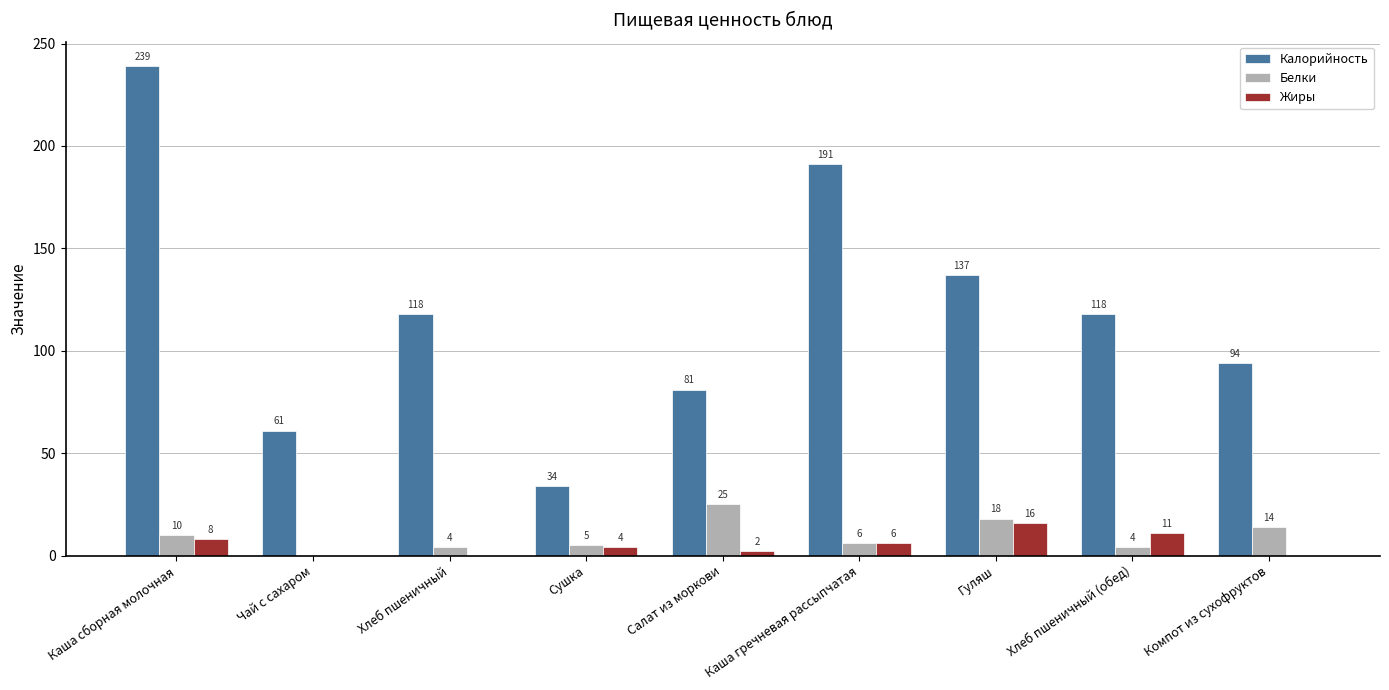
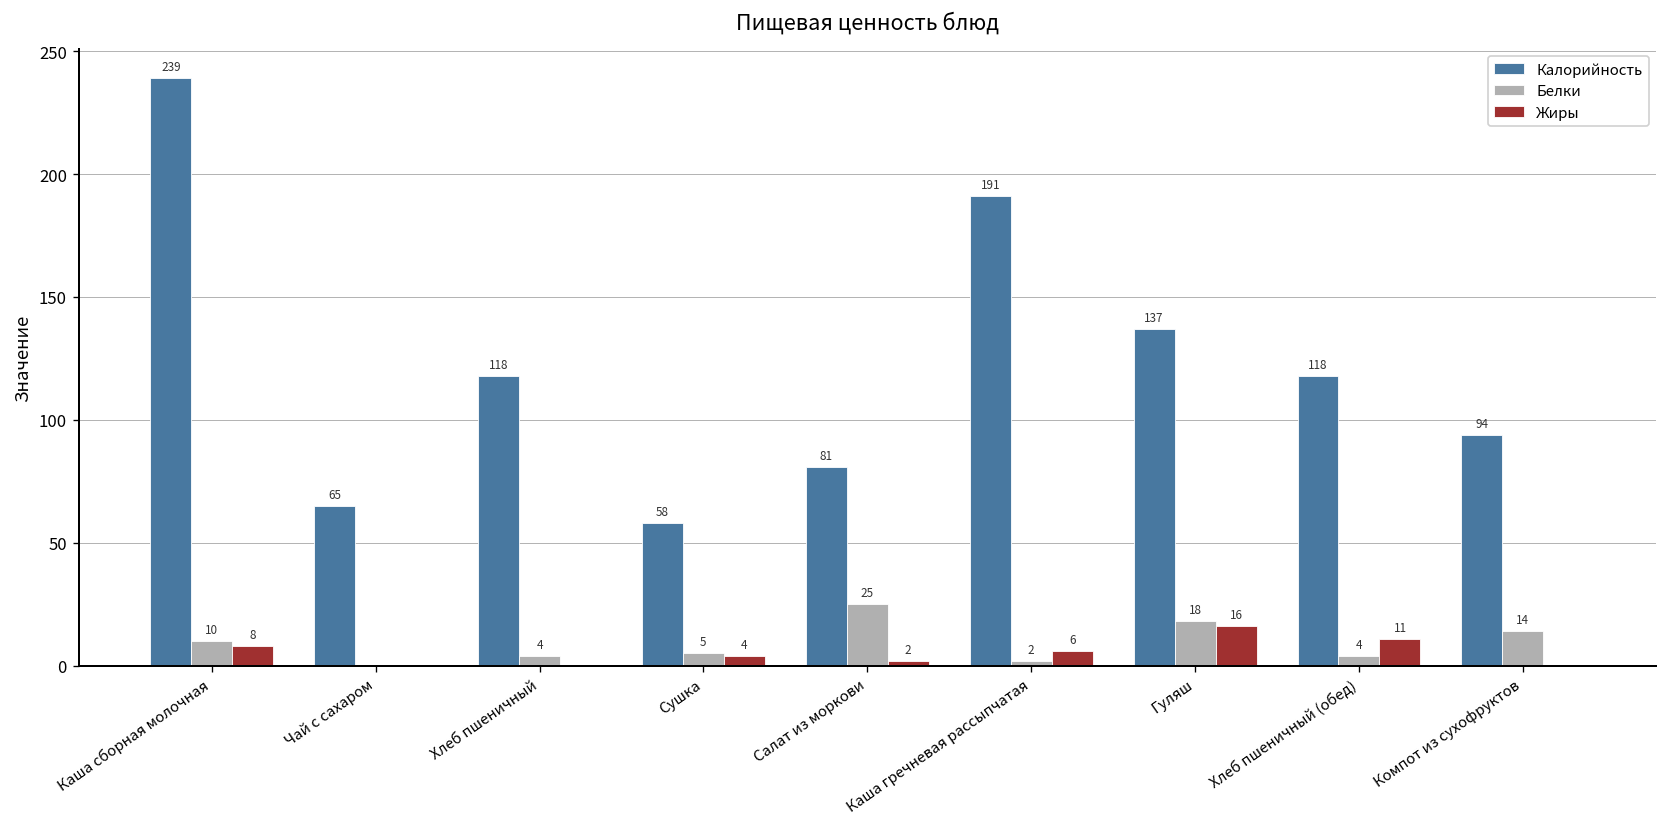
  {
    "Калорийность": {
      "Каша сборная молочная": 239,
-     "Чай с сахаром": 61,
+     "Чай с сахаром": 65,
      "Хлеб пшеничный": 118,
-     "Сушка": 34,
+     "Сушка": 58,
      "Салат из моркови": 81,
      "Каша гречневая рассыпчатая": 191,
      "Гуляш": 137,
      "Хлеб пшеничный (обед)": 118,
      "Компот из сухофруктов": 94
    },
    "Белки": {
      "Каша сборная молочная": 10,
      "Хлеб пшеничный": 4,
      "Сушка": 5,
      "Салат из моркови": 25,
-     "Каша гречневая рассыпчатая": 6,
+     "Каша гречневая рассыпчатая": 2,
      "Гуляш": 18,
      "Хлеб пшеничный (обед)": 4,
      "Компот из сухофруктов": 14
    },
    "Жиры": {
      "Каша сборная молочная": 8,
      "Сушка": 4,
      "Салат из моркови": 2,
      "Каша гречневая рассыпчатая": 6,
      "Гуляш": 16,
      "Хлеб пшеничный (обед)": 11
    }
  }
